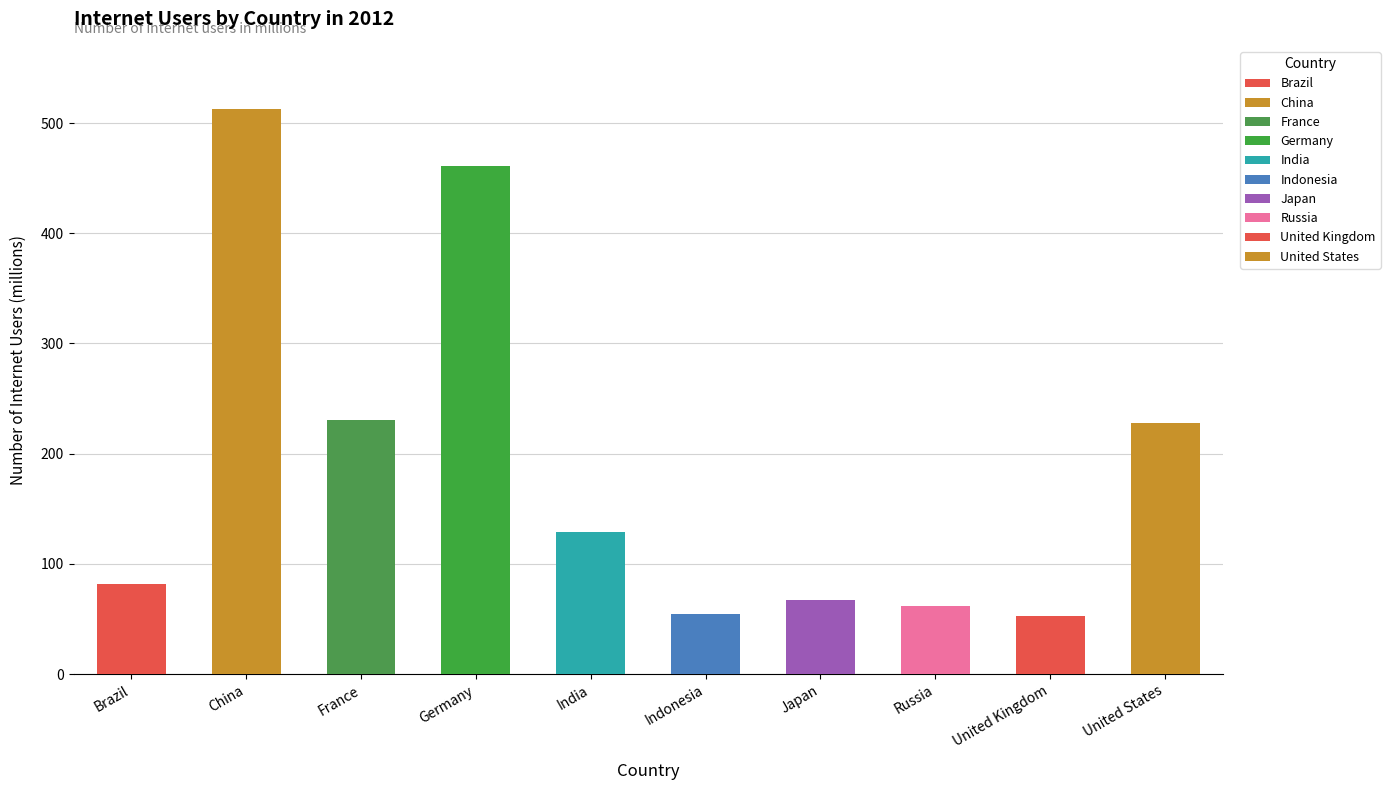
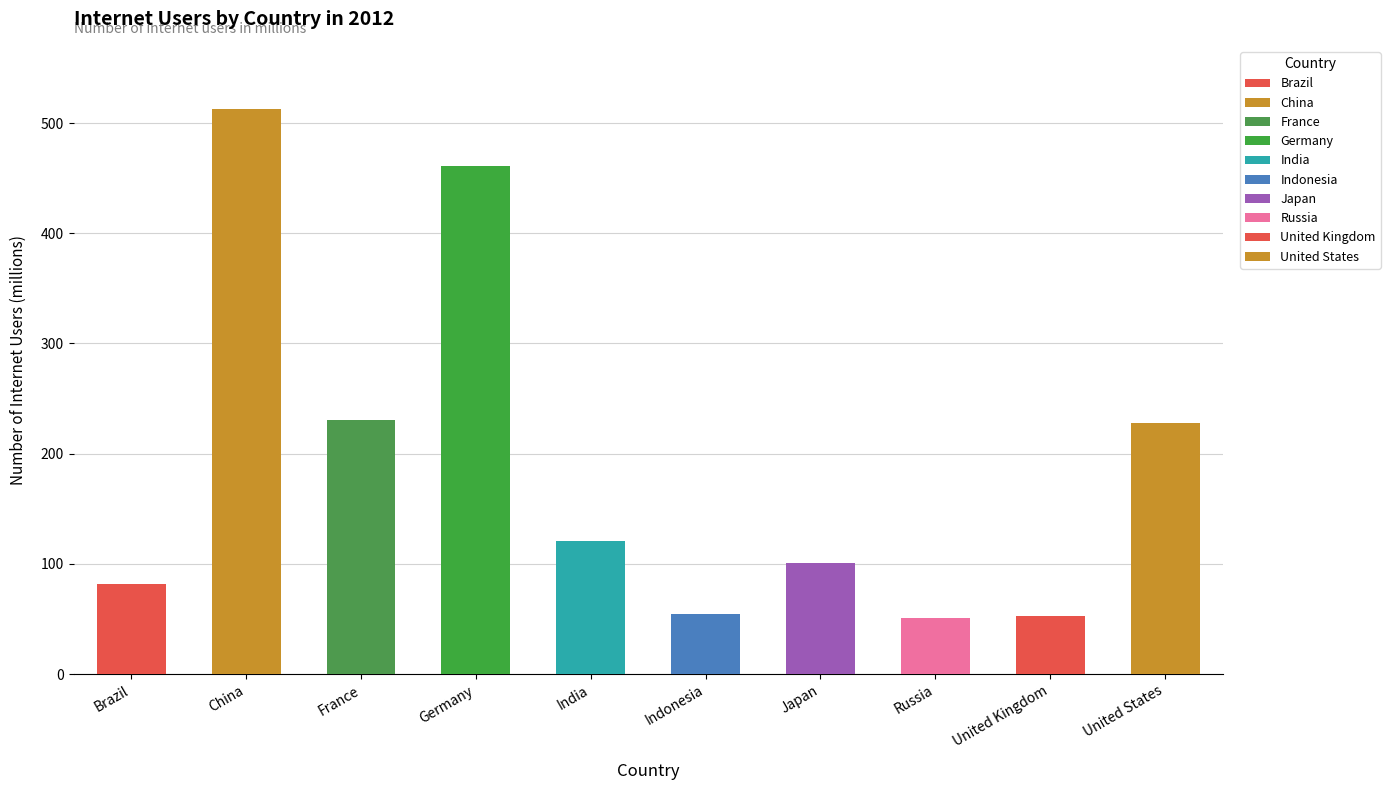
  {
    "Brazil": 82,
    "China": 513,
    "France": 231,
    "Germany": 461,
-   "India": 129,
+   "India": 121,
    "Indonesia": 55,
-   "Japan": 68,
-   "Russia": 62,
+   "Japan": 101,
+   "Russia": 51,
    "United Kingdom": 53,
    "United States": 228
  }
